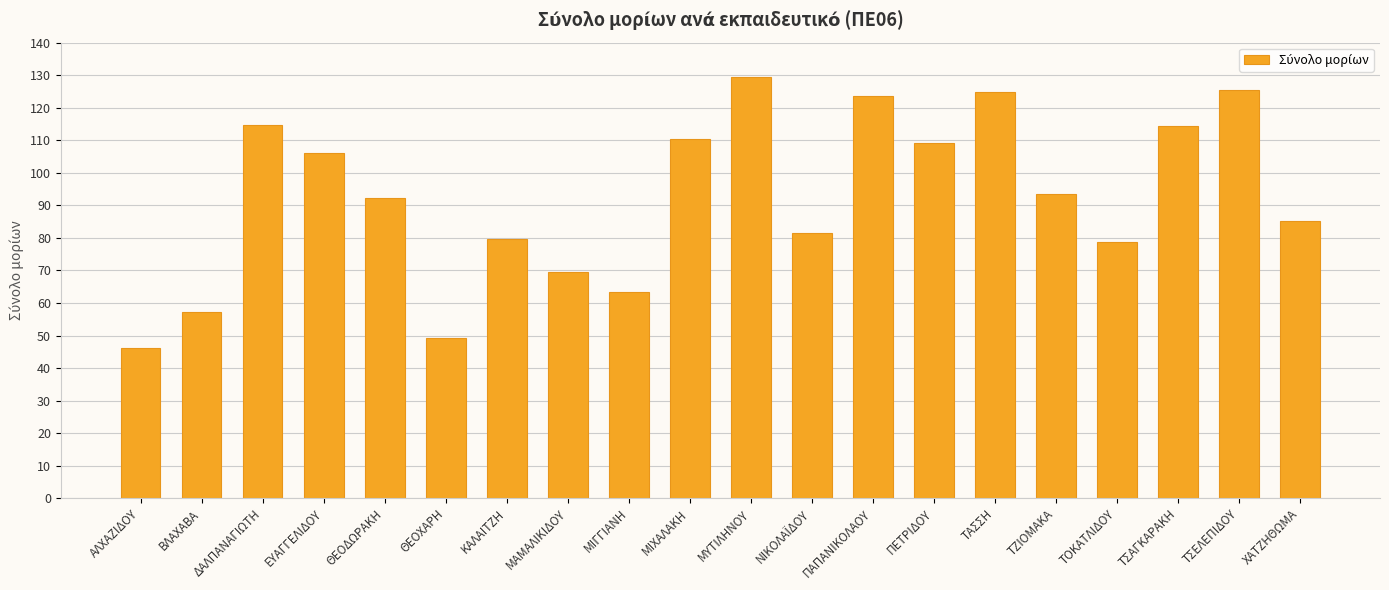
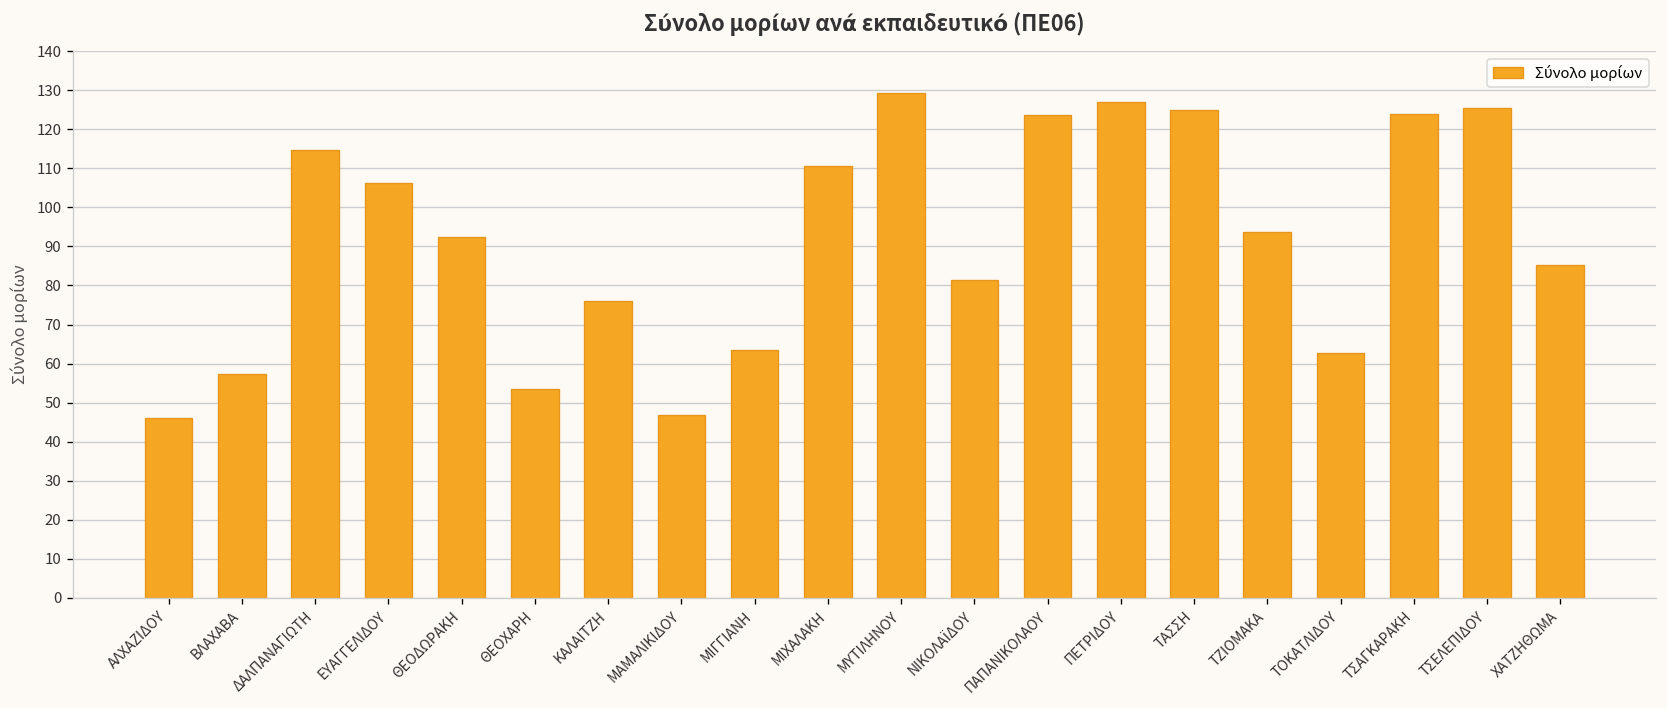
  {
    "ΑΛΧΑΖΙΔΟΥ": 46,
    "ΒΛΑΧΑΒΑ": 57,
    "ΔΑΛΠΑΝΑΓΙΩΤΗ": 115,
    "ΕΥΑΓΓΕΛΙΔΟΥ": 106,
    "ΘΕΟΔΩΡΑΚΗ": 92,
-   "ΘΕΟΧΑΡΗ": 49,
-   "ΚΑΛΑΙΤΖΗ": 80,
-   "ΜΑΜΑΛΙΚΙΔΟΥ": 70,
+   "ΘΕΟΧΑΡΗ": 54,
+   "ΚΑΛΑΙΤΖΗ": 76,
+   "ΜΑΜΑΛΙΚΙΔΟΥ": 47,
    "ΜΙΓΓΙΑΝΗ": 63,
    "ΜΙΧΑΛΑΚΗ": 110,
    "ΜΥΤΙΛΗΝΟΥ": 129,
    "ΝΙΚΟΛΑΪΔΟΥ": 81,
    "ΠΑΠΑΝΙΚΟΛΑΟΥ": 124,
-   "ΠΕΤΡΙΔΟΥ": 109,
+   "ΠΕΤΡΙΔΟΥ": 127,
    "ΤΑΣΣΗ": 125,
    "ΤΖΙΟΜΑΚΑ": 94,
-   "ΤΟΚΑΤΛΙΔΟΥ": 79,
-   "ΤΣΑΓΚΑΡΑΚΗ": 114,
+   "ΤΟΚΑΤΛΙΔΟΥ": 63,
+   "ΤΣΑΓΚΑΡΑΚΗ": 124,
    "ΤΣΕΛΕΠΙΔΟΥ": 125,
    "ΧΑΤΖΗΘΩΜΑ": 85
  }
